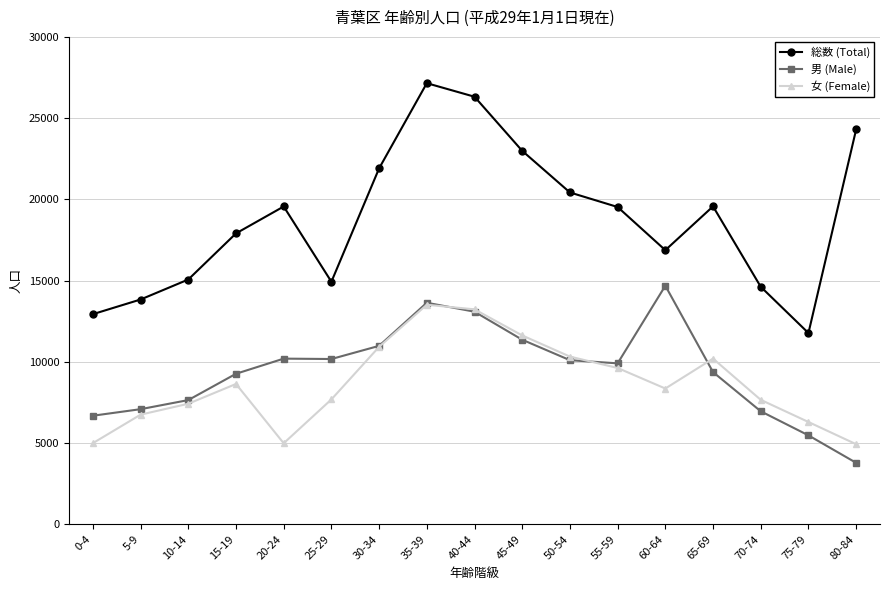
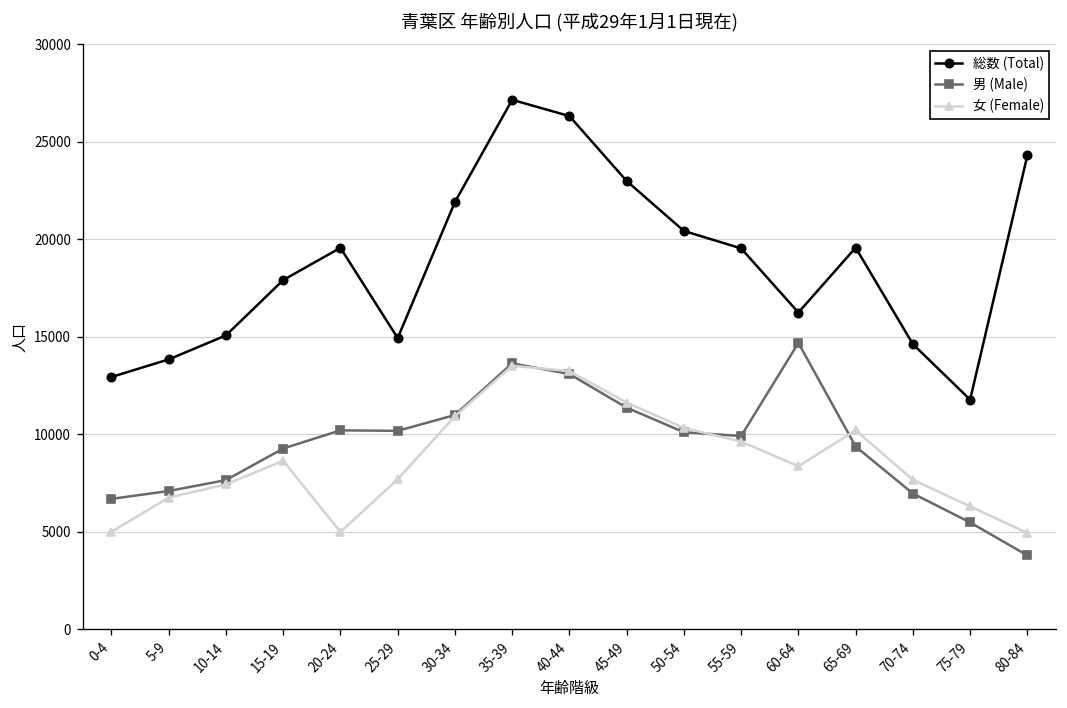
  {
    "総数 (Total)": {
      "0-4": 12900,
      "5-9": 13800,
      "10-14": 15100,
      "15-19": 17900,
      "20-24": 19600,
      "25-29": 14900,
      "30-34": 21900,
      "35-39": 27200,
      "40-44": 26300,
      "45-49": 23000,
      "50-54": 20400,
      "55-59": 19500,
-     "60-64": 16900,
+     "60-64": 16200,
      "65-69": 19600,
      "70-74": 14600,
      "75-79": 11800,
      "80-84": 24300
    },
    "男 (Male)": {
      "0-4": 6700,
      "5-9": 7100,
      "10-14": 7600,
      "15-19": 9300,
      "20-24": 10200,
      "25-29": 10200,
      "45-49": 11400,
      "50-54": 10100,
      "55-59": 9900,
      "60-64": 14700,
      "65-69": 9400,
      "70-74": 7000,
      "75-79": 5500,
      "80-84": 3800
    },
    "女 (Female)": {
      "0-4": 5000,
      "5-9": 6800,
      "10-14": 7400,
      "15-19": 8600,
      "20-24": 5000,
      "25-29": 7700,
      "45-49": 11600,
      "50-54": 10300,
      "55-59": 9600,
      "60-64": 8400,
      "65-69": 10200,
      "70-74": 7700,
      "75-79": 6300,
      "80-84": 4900
    }
  }
